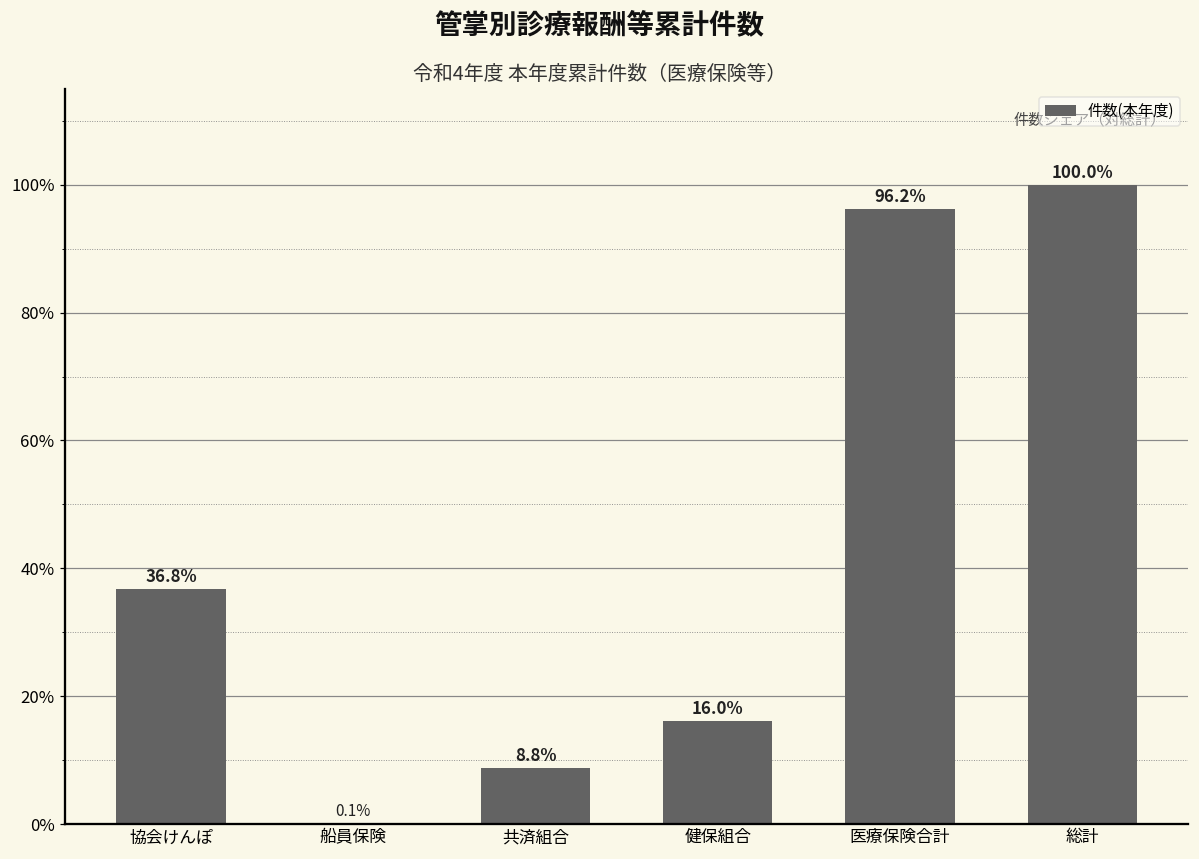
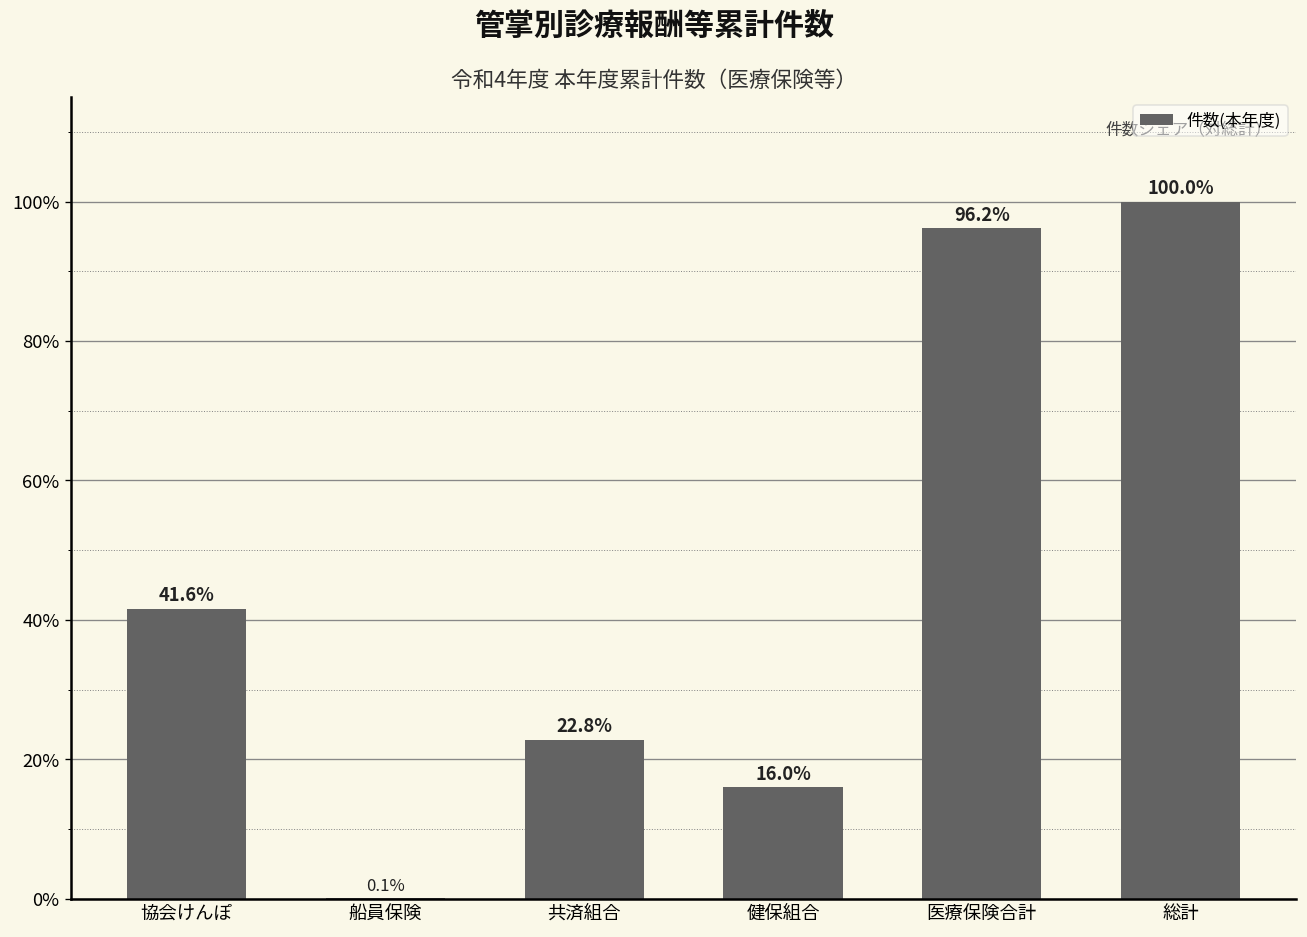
  {
-   "協会けんぽ": "36.8%",
+   "協会けんぽ": "41.6%",
    "船員保険": "0.1%",
-   "共済組合": "8.8%",
+   "共済組合": "22.8%",
    "健保組合": "16.0%",
    "医療保険合計": "96.2%",
    "総計": "100.0%"
  }
